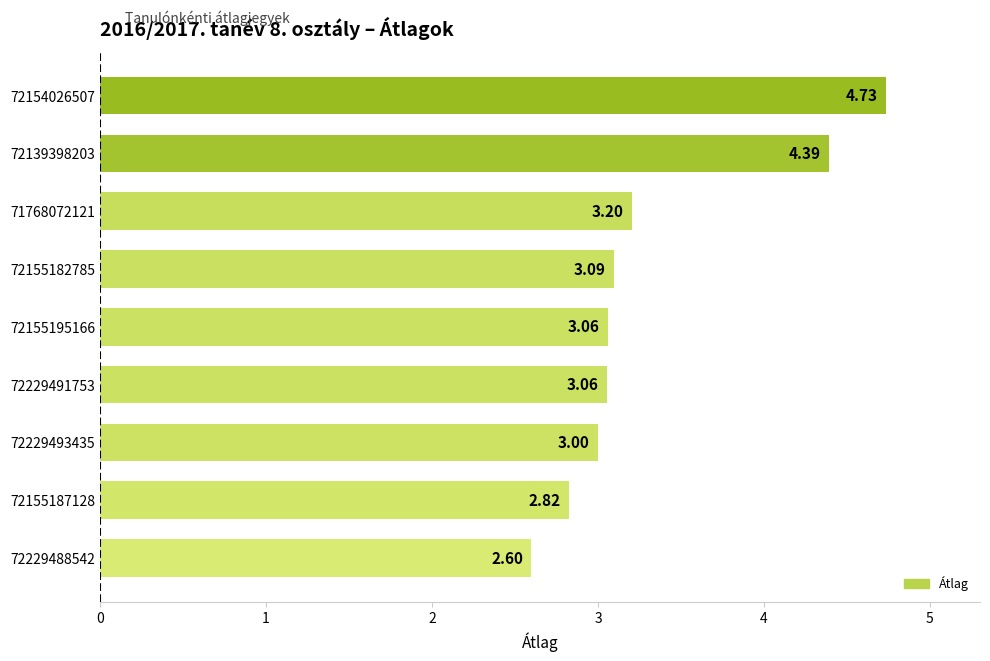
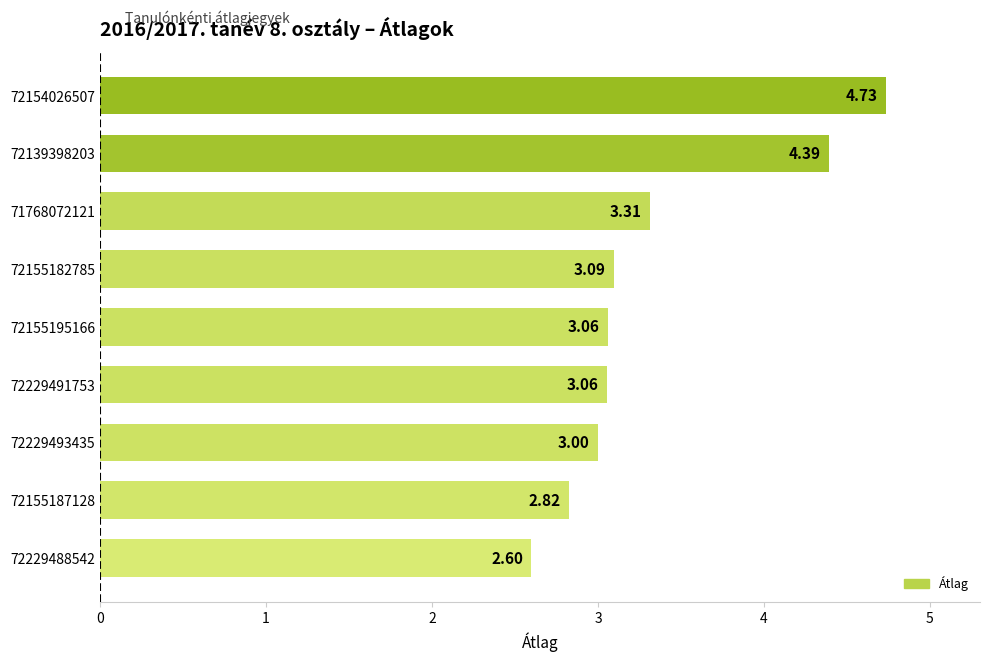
  {
    "72154026507": 4.73,
    "72139398203": 4.39,
-   "71768072121": 3.20,
+   "71768072121": 3.31,
    "72155182785": 3.09,
    "72155195166": 3.06,
    "72229491753": 3.06,
    "72229493435": 3.00,
    "72155187128": 2.82,
    "72229488542": 2.60
  }
